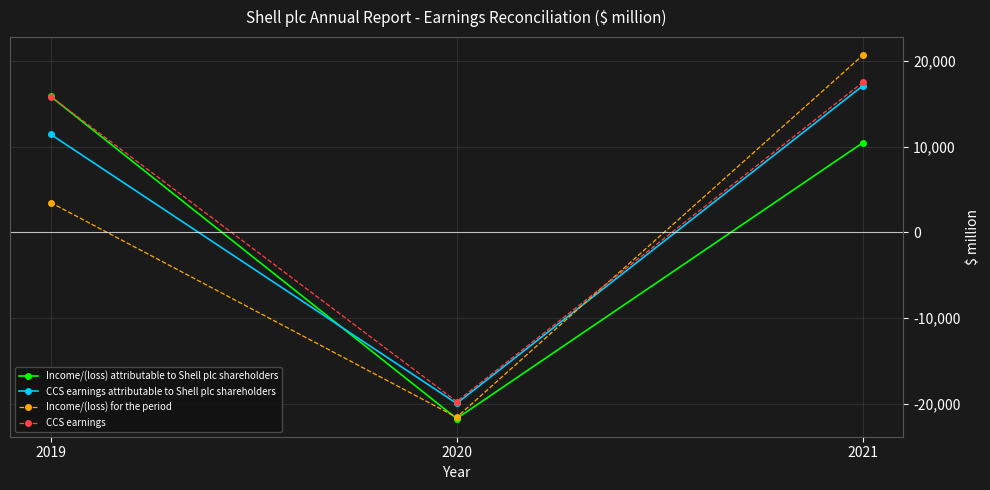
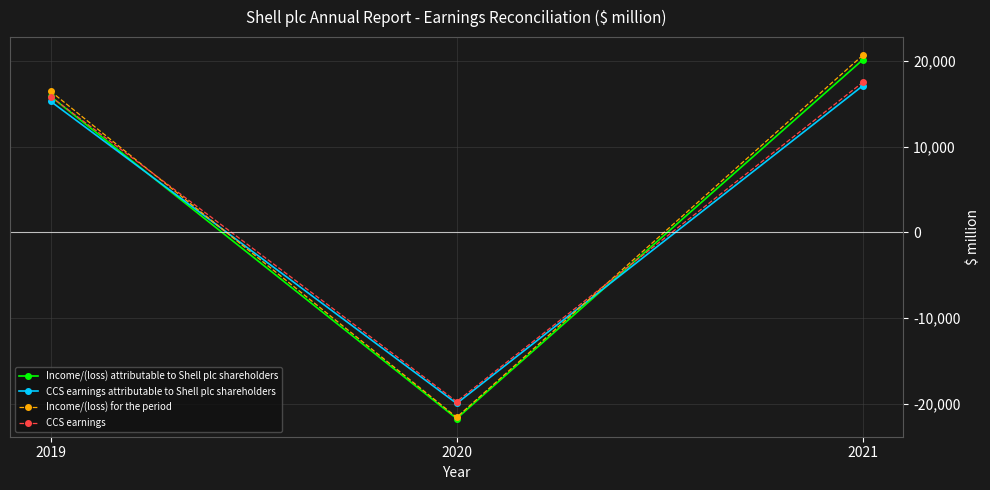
  {
    "Income/(loss) attributable to Shell plc shareholders": {
-     "2021": "10,000"
+     "2021": "20,000"
    },
    "CCS earnings attributable to Shell plc shareholders": {
-     "2019": "11,000",
+     "2019": "15,000",
      "2021": "17,000"
    },
    "Income/(loss) for the period": {
-     "2019": "3,000",
+     "2019": "16,000",
      "2021": "21,000"
    },
    "CCS earnings": {
      "2021": "17,000"
    }
  }
